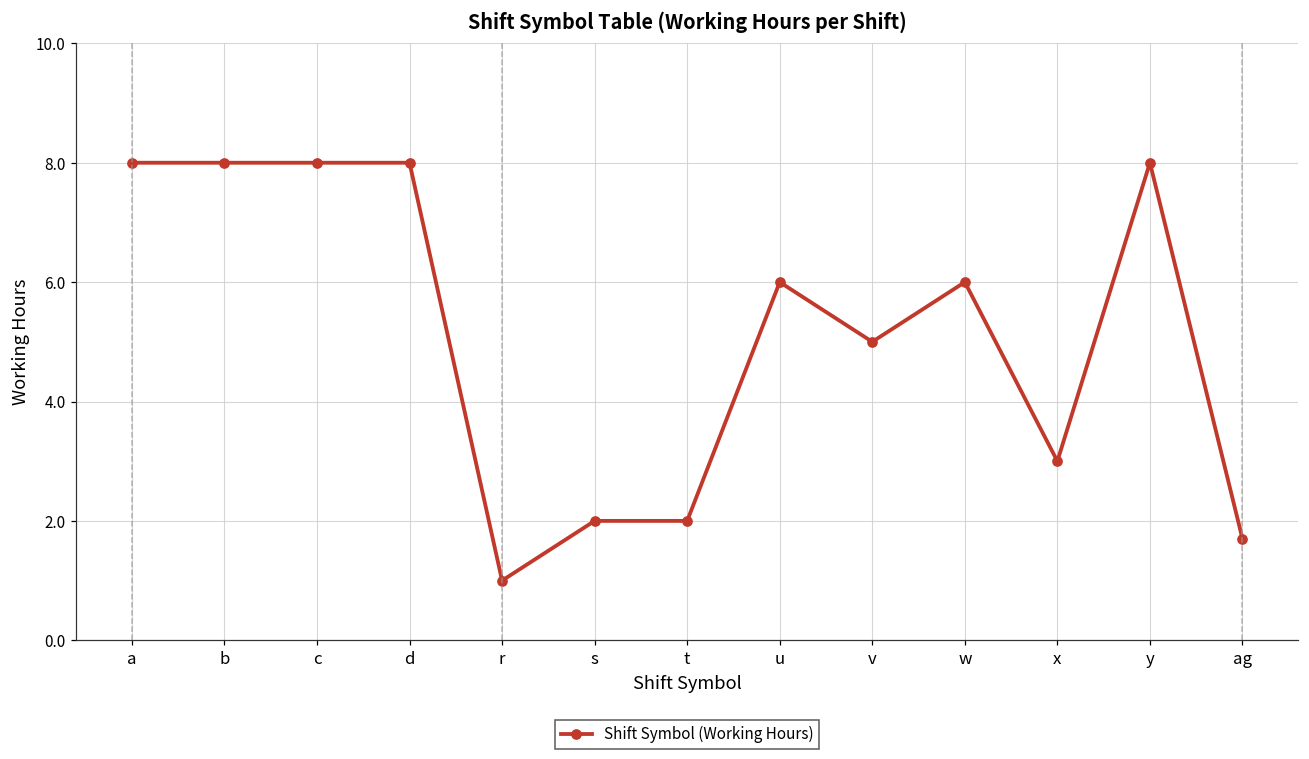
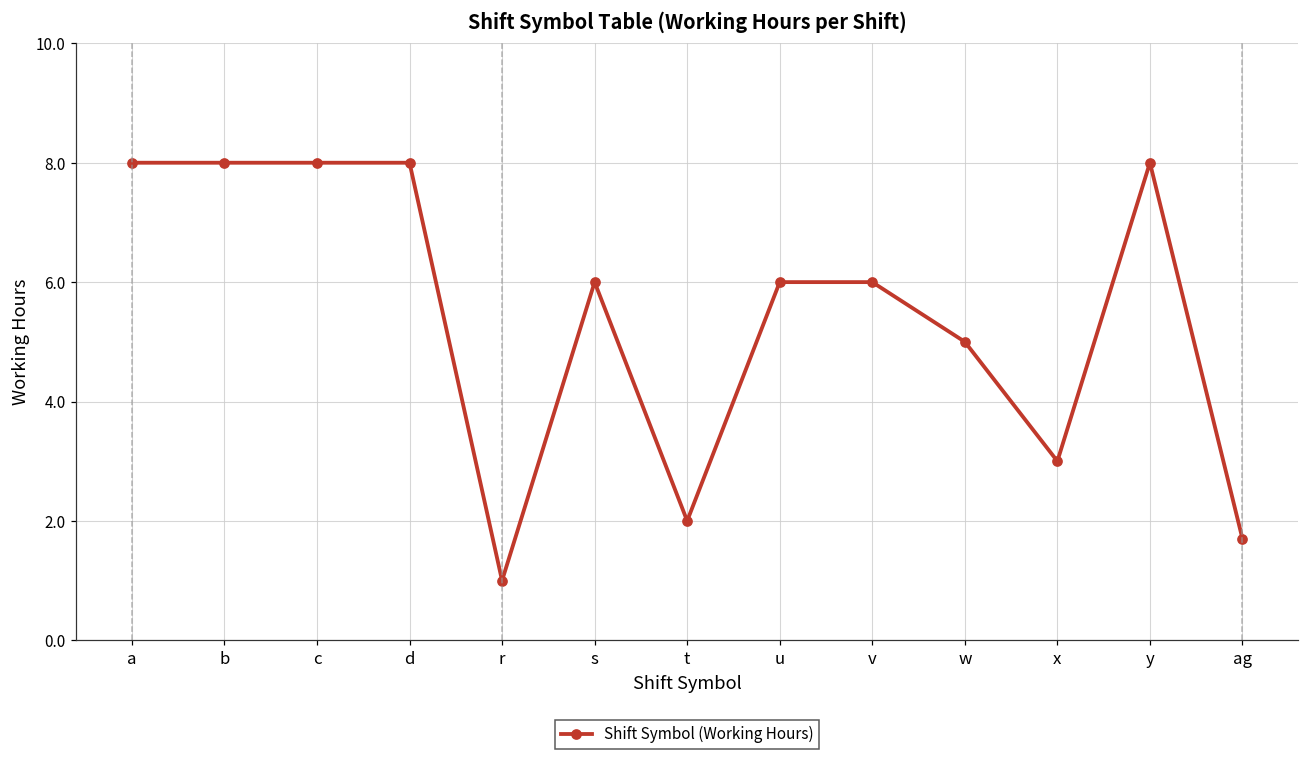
  {
    "a": 8,
    "b": 8,
    "c": 8,
    "d": 8,
    "r": 1,
-   "s": 2,
+   "s": 6,
    "t": 2,
    "u": 6,
-   "v": 5,
-   "w": 6,
+   "v": 6,
+   "w": 5,
    "x": 3,
    "y": 8,
    "ag": 1.7
  }
